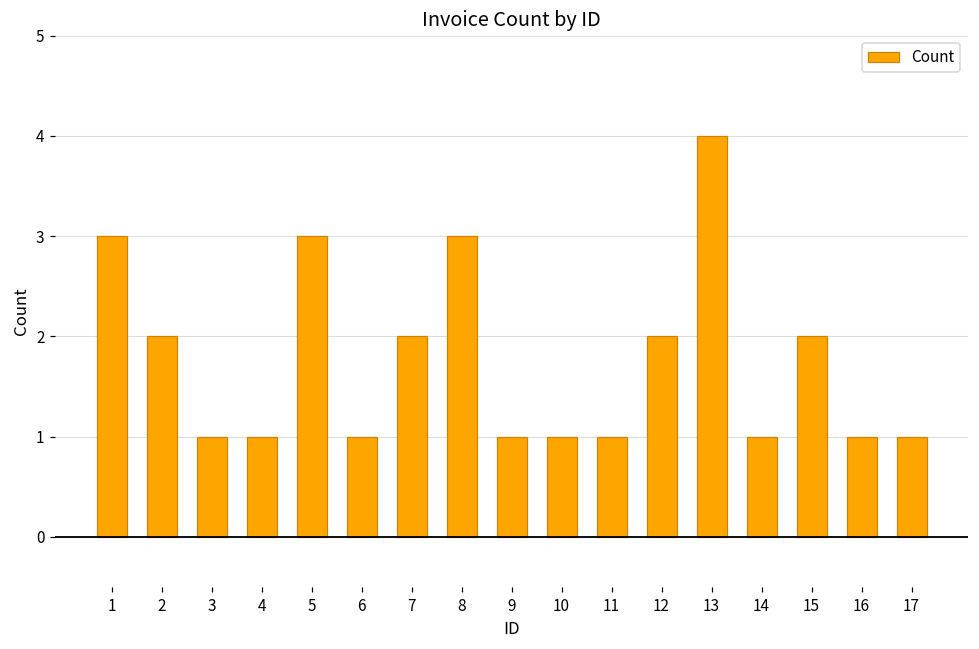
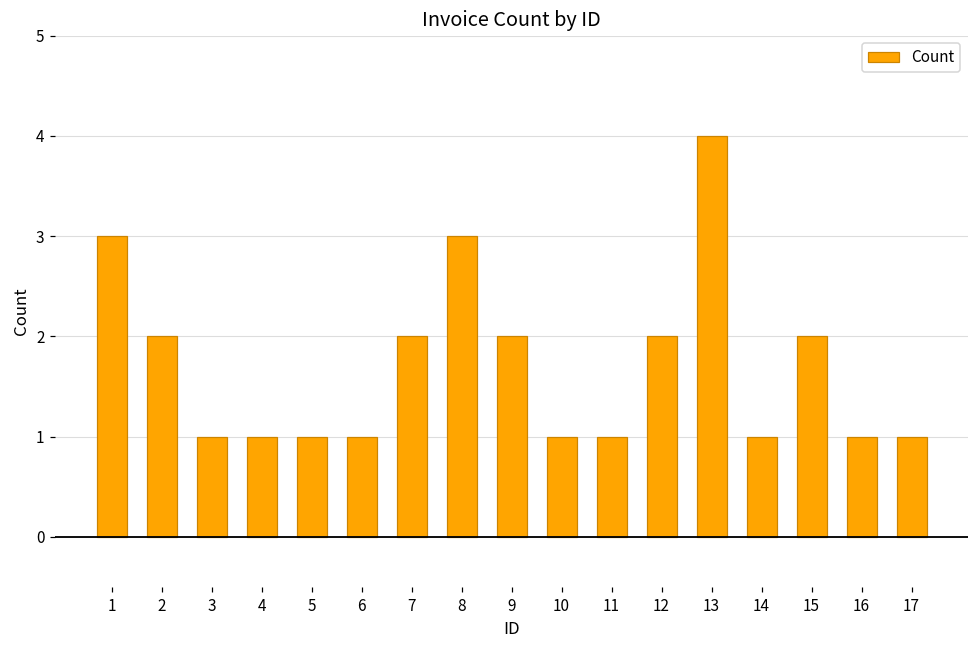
  {
    "1": 3,
    "2": 2,
    "3": 1,
    "4": 1,
-   "5": 3,
+   "5": 1,
    "6": 1,
    "7": 2,
    "8": 3,
-   "9": 1,
+   "9": 2,
    "10": 1,
    "11": 1,
    "12": 2,
    "13": 4,
    "14": 1,
    "15": 2,
    "16": 1,
    "17": 1
  }
